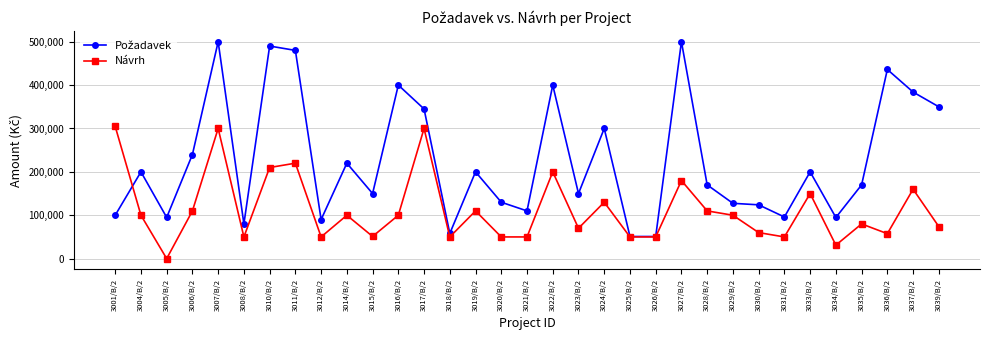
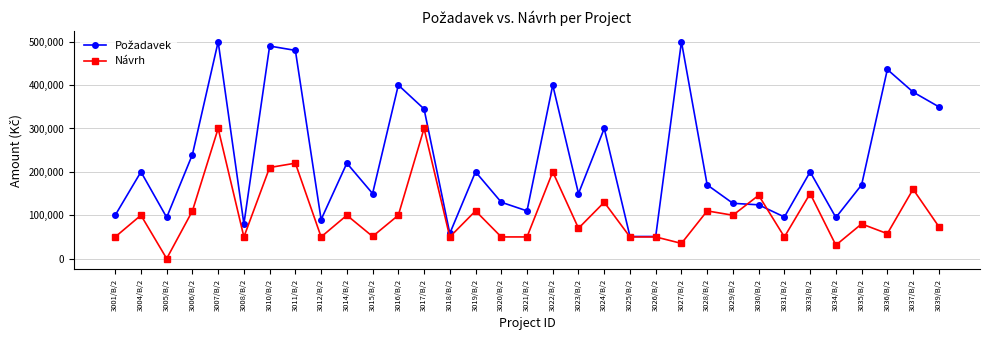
  {
    "Požadavek": {
      "3001/B/2": "100,000",
      "3004/B/2": "200,000",
      "3005/B/2": "100,000",
      "3006/B/2": "240,000",
      "3007/B/2": "500,000",
      "3008/B/2": "80,000",
      "3010/B/2": "490,000",
      "3011/B/2": "480,000",
      "3012/B/2": "90,000",
      "3014/B/2": "220,000",
      "3015/B/2": "150,000",
      "3016/B/2": "400,000",
      "3017/B/2": "350,000",
      "3018/B/2": "60,000",
      "3019/B/2": "200,000",
      "3020/B/2": "130,000",
      "3021/B/2": "110,000",
      "3022/B/2": "400,000",
      "3023/B/2": "150,000",
      "3024/B/2": "300,000",
      "3027/B/2": "500,000",
      "3028/B/2": "170,000",
      "3029/B/2": "130,000",
      "3030/B/2": "120,000",
      "3031/B/2": "100,000",
      "3033/B/2": "200,000",
      "3034/B/2": "90,000",
      "3035/B/2": "170,000",
      "3036/B/2": "440,000",
      "3037/B/2": "380,000",
      "3039/B/2": "350,000"
    },
    "Návrh": {
-     "3001/B/2": "300,000",
+     "3001/B/2": "50,000",
      "3004/B/2": "100,000",
      "3005/B/2": "0",
      "3006/B/2": "110,000",
      "3007/B/2": "300,000",
      "3008/B/2": "50,000",
      "3010/B/2": "210,000",
      "3011/B/2": "220,000",
      "3012/B/2": "50,000",
      "3014/B/2": "100,000",
      "3015/B/2": "50,000",
      "3016/B/2": "100,000",
      "3017/B/2": "300,000",
      "3018/B/2": "50,000",
      "3019/B/2": "110,000",
      "3020/B/2": "50,000",
      "3021/B/2": "50,000",
      "3022/B/2": "200,000",
      "3023/B/2": "70,000",
      "3024/B/2": "130,000",
-     "3027/B/2": "180,000",
+     "3027/B/2": "40,000",
      "3028/B/2": "110,000",
      "3029/B/2": "100,000",
-     "3030/B/2": "60,000",
+     "3030/B/2": "150,000",
      "3031/B/2": "50,000",
      "3033/B/2": "150,000",
      "3034/B/2": "30,000",
      "3035/B/2": "80,000",
      "3036/B/2": "60,000",
      "3037/B/2": "160,000",
      "3039/B/2": "70,000"
    }
  }
